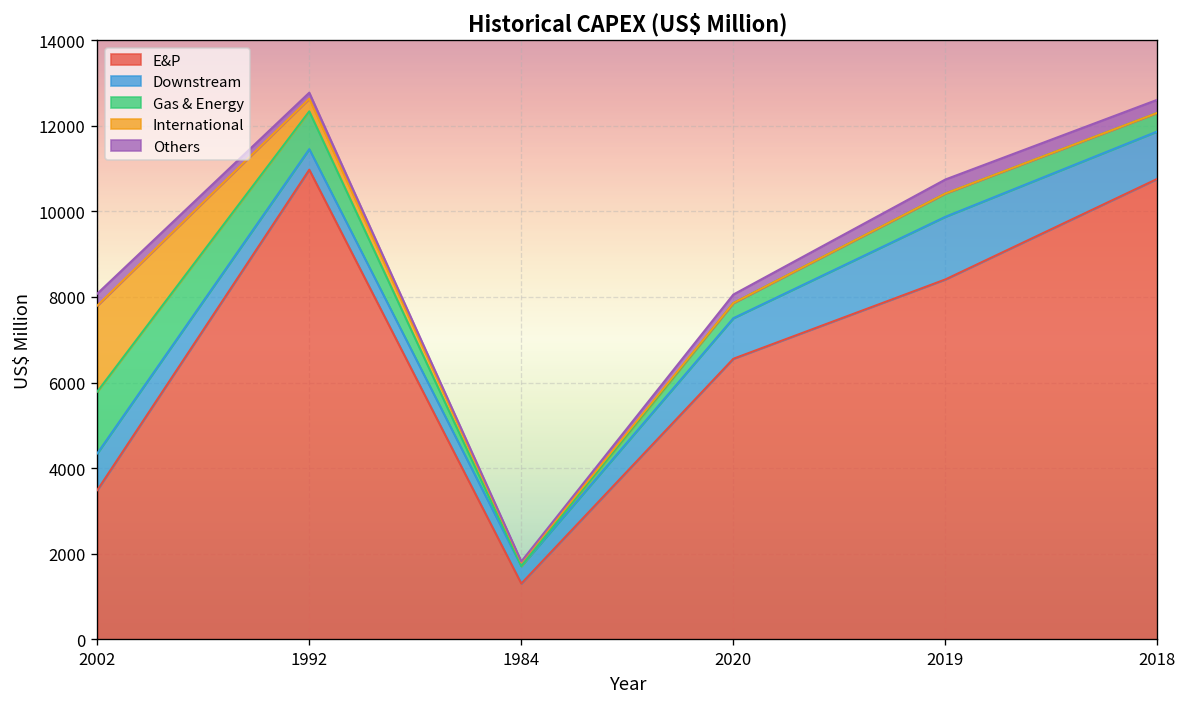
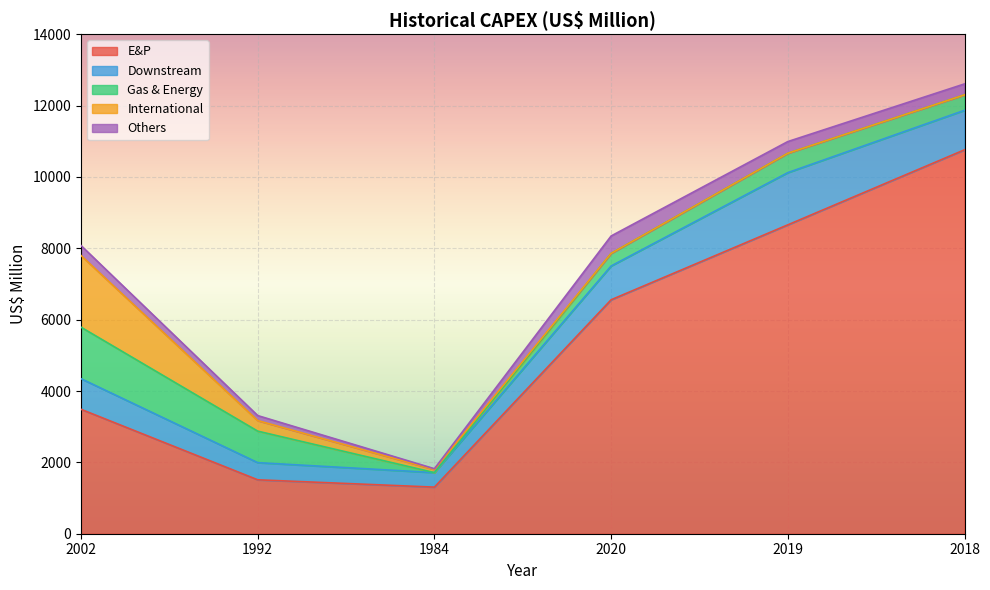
  {
    "E&P": {
      "2002": 3500,
-     "1992": 11000,
+     "1992": 1500,
      "1984": 1300,
      "2020": 6600,
-     "2019": 8400,
+     "2019": 8700,
      "2018": 10800
    },
    "Downstream": {
      "2002": 900,
      "1992": 500,
      "2020": 900,
      "2019": 1500,
      "2018": 1100
    },
    "Gas & Energy": {
      "2002": 1400,
      "1992": 900
    },
    "International": {
      "2002": 2000,
      "1992": 300
    },
    "Others": {
      "2002": 300,
      "1992": 100,
-     "2020": 200,
+     "2020": 500,
      "2019": 300,
      "2018": 300
    }
  }
